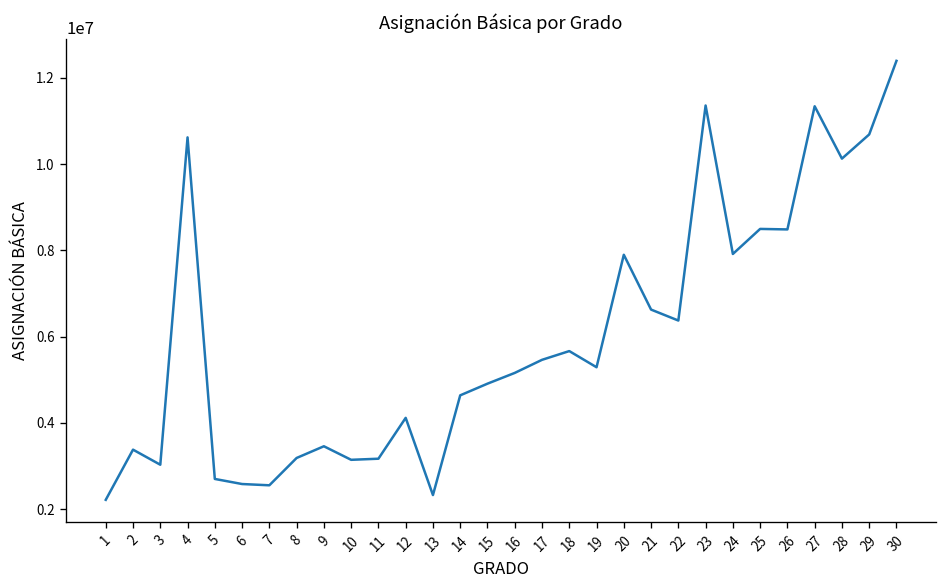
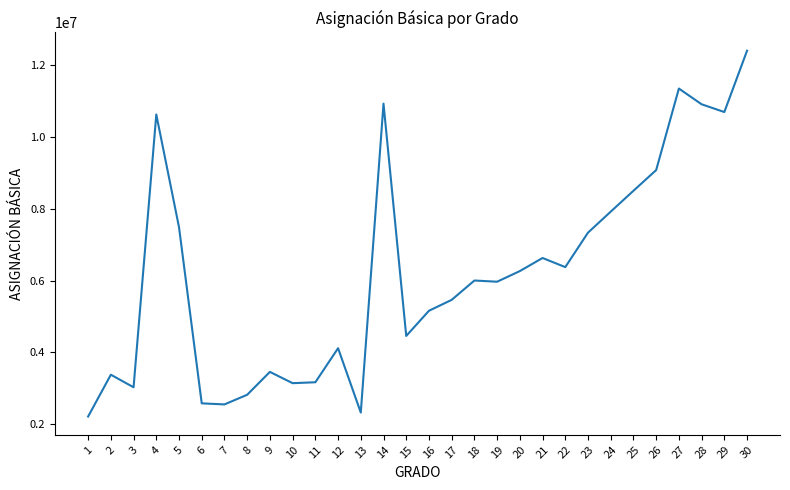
  {
    "1": 2200000,
    "2": 3400000,
    "3": 3000000,
    "4": 10600000,
-   "5": 2700000,
+   "5": 7500000,
    "6": 2600000,
    "7": 2600000,
-   "8": 3200000,
+   "8": 2800000,
    "9": 3500000,
    "10": 3100000,
    "11": 3200000,
    "12": 4100000,
    "13": 2300000,
-   "14": 4600000,
-   "15": 4900000,
+   "14": 10900000,
+   "15": 4500000,
    "16": 5200000,
    "17": 5500000,
-   "18": 5700000,
-   "19": 5300000,
-   "20": 7900000,
+   "18": 6000000,
+   "19": 6000000,
+   "20": 6300000,
    "21": 6600000,
    "22": 6400000,
-   "23": 11400000,
+   "23": 7300000,
    "24": 7900000,
    "25": 8500000,
-   "26": 8500000,
+   "26": 9100000,
    "27": 11300000,
-   "28": 10100000,
+   "28": 10900000,
    "29": 10700000,
    "30": 12400000
  }
